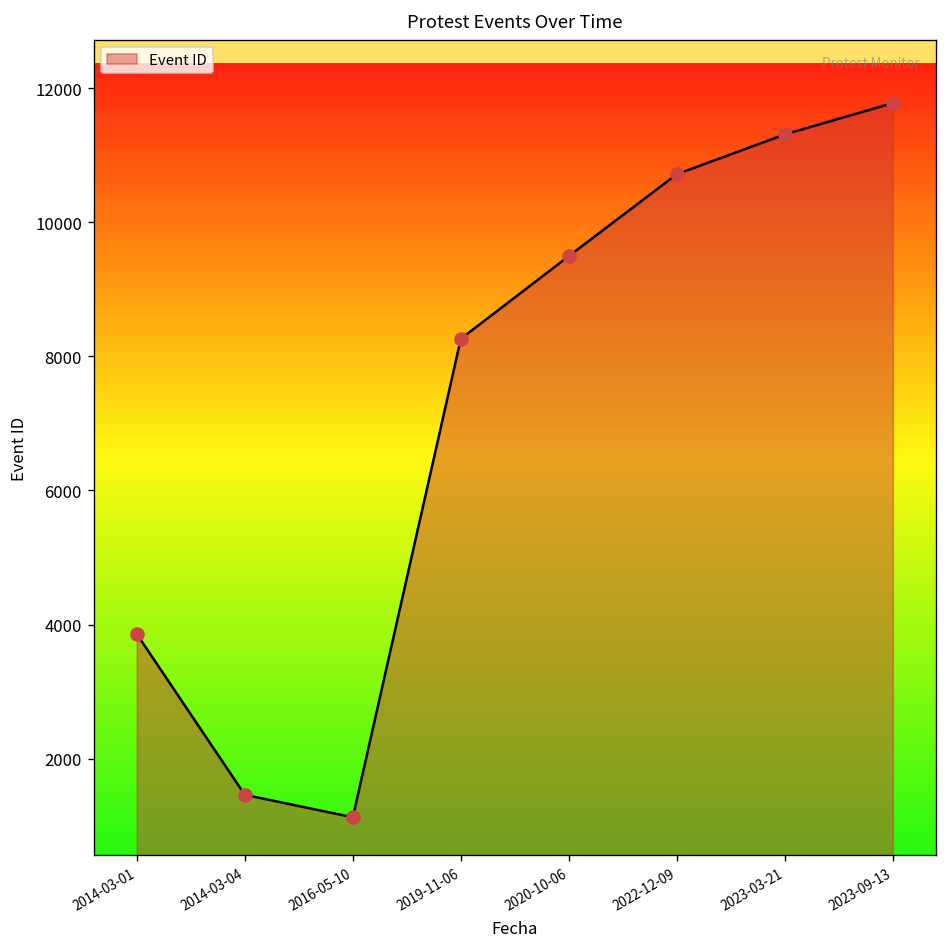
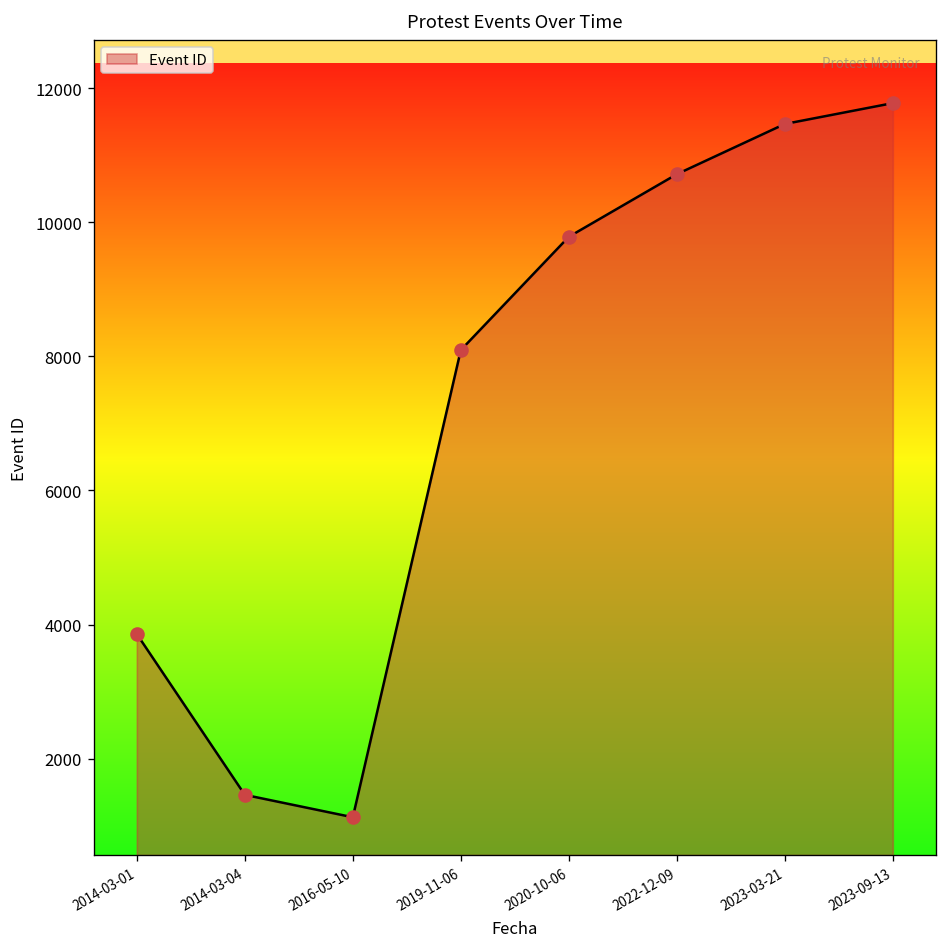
  {
    "2014-03-01": 3900,
    "2014-03-04": 1500,
    "2016-05-10": 1100,
-   "2019-11-06": 8300,
-   "2020-10-06": 9500,
+   "2019-11-06": 8100,
+   "2020-10-06": 9800,
    "2022-12-09": 10700,
-   "2023-03-21": 11300,
+   "2023-03-21": 11500,
    "2023-09-13": 11800
  }
